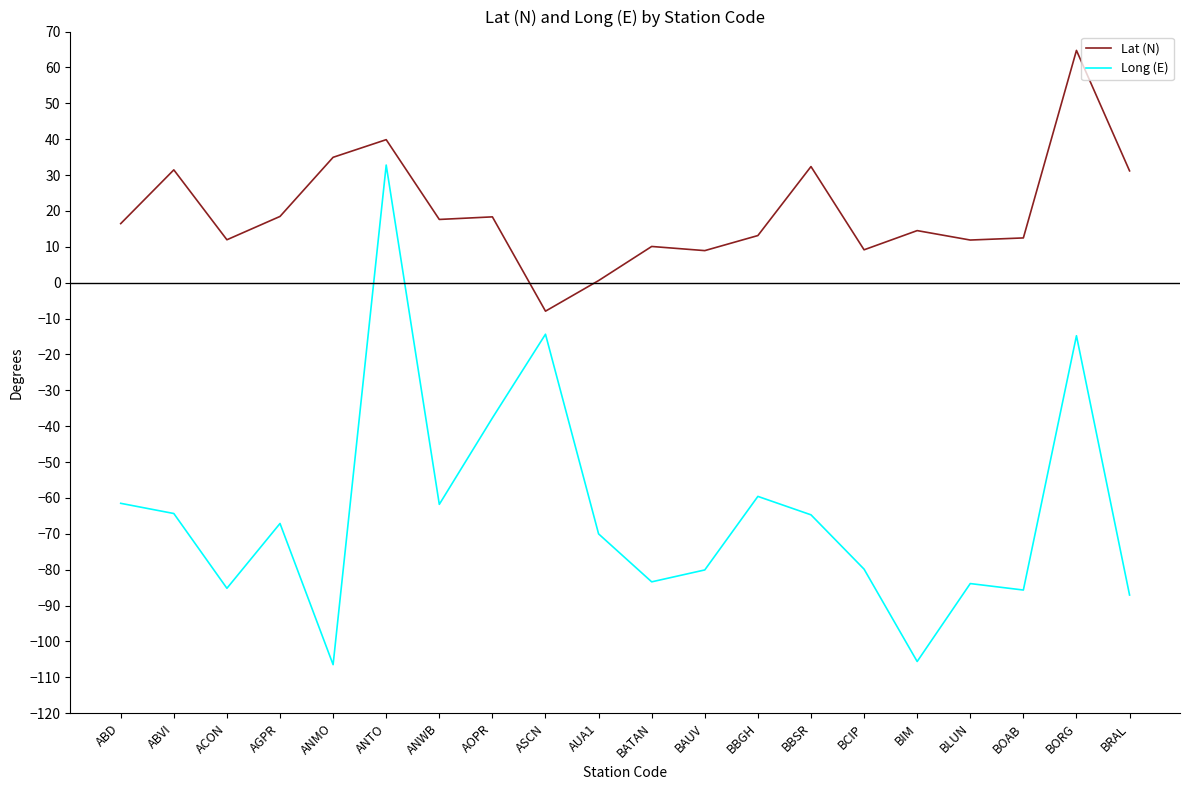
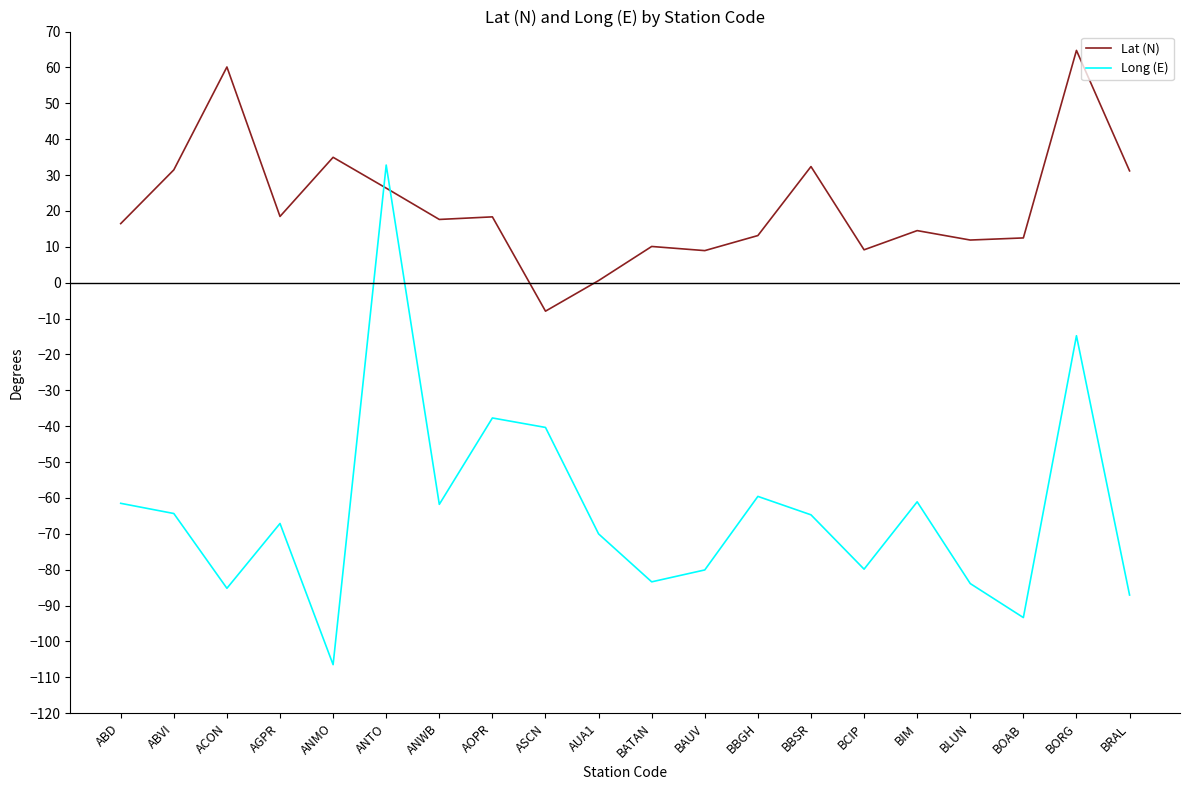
  {
    "Lat (N)": {
      "ABD": 16,
      "ABVI": 31,
-     "ACON": 12,
+     "ACON": 60,
      "AGPR": 18,
      "ANMO": 35,
-     "ANTO": 40,
+     "ANTO": 26,
      "ANWB": 18,
      "AOPR": 18,
      "ASCN": -8,
      "AUA1": 1,
      "BATAN": 10,
      "BAUV": 9,
      "BBGH": 13,
      "BBSR": 32,
      "BCIP": 9,
      "BIM": 15,
      "BLUN": 12,
      "BOAB": 12,
      "BORG": 65,
      "BRAL": 31
    },
    "Long (E)": {
      "ABD": -61,
      "ABVI": -64,
      "ACON": -85,
      "AGPR": -67,
      "ANMO": -106,
      "ANTO": 33,
      "ANWB": -62,
      "AOPR": -38,
-     "ASCN": -14,
+     "ASCN": -40,
      "AUA1": -70,
      "BATAN": -83,
      "BAUV": -80,
      "BBGH": -60,
      "BBSR": -65,
      "BCIP": -80,
-     "BIM": -106,
+     "BIM": -61,
      "BLUN": -84,
-     "BOAB": -86,
+     "BOAB": -93,
      "BORG": -15,
      "BRAL": -87
    }
  }
